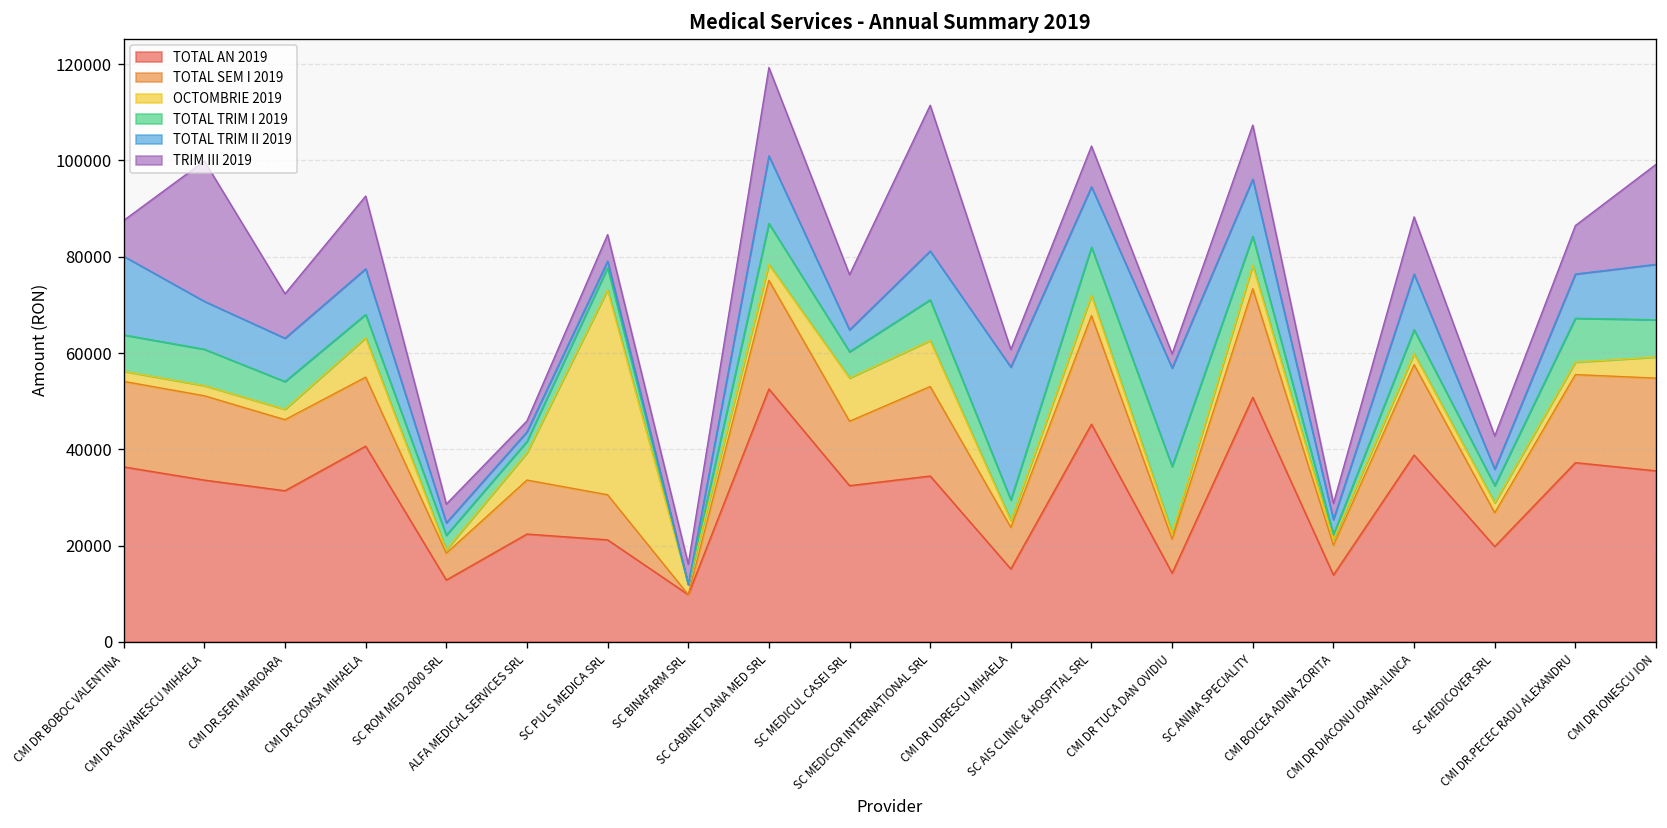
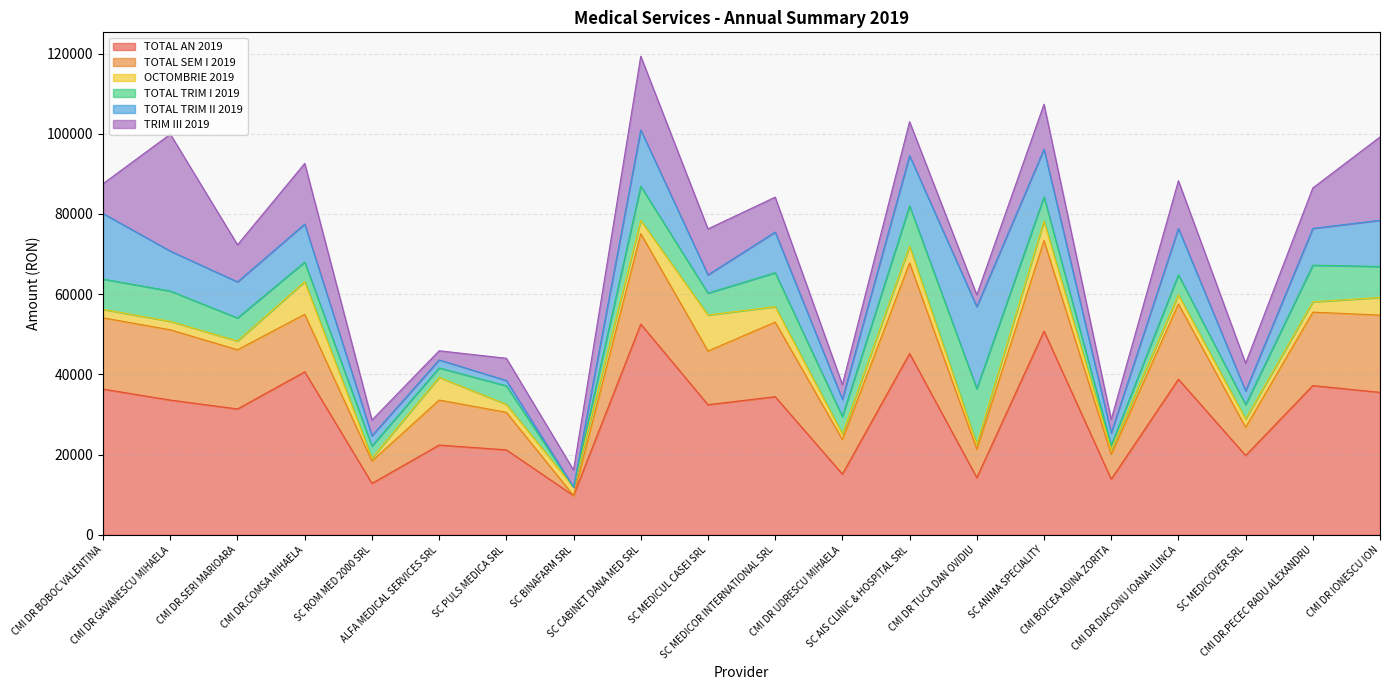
  {
    "OCTOMBRIE 2019": {
      "CMI DR BOBOC VALENTINA": 2000,
      "CMI DR GAVANESCU MIHAELA": 2000,
      "CMI DR.SERI MARIOARA": 2000,
      "CMI DR.COMSA MIHAELA": 8000,
      "SC ROM MED 2000 SRL": 1000,
      "ALFA MEDICAL SERVICES SRL": 6000,
-     "SC PULS MEDICA SRL": 43000,
+     "SC PULS MEDICA SRL": 2000,
      "SC CABINET DANA MED SRL": 3000,
      "SC MEDICUL CASEI SRL": 9000,
-     "SC MEDICOR INTERNATIONAL SRL": 10000,
+     "SC MEDICOR INTERNATIONAL SRL": 4000,
      "CMI DR UDRESCU MIHAELA": 1000,
      "SC AIS CLINIC & HOSPITAL SRL": 4000,
      "CMI DR TUCA DAN OVIDIU": 1000,
      "SC ANIMA SPECIALITY": 5000,
      "CMI BOICEA ADINA ZORITA": 1000,
      "CMI DR DIACONU IOANA-ILINCA": 2000,
      "SC MEDICOVER SRL": 2000,
      "CMI DR.PECEC RADU ALEXANDRU": 3000,
      "CMI DR IONESCU ION": 4000
    },
    "TOTAL TRIM I 2019": {
      "CMI DR BOBOC VALENTINA": 8000,
      "CMI DR GAVANESCU MIHAELA": 8000,
      "CMI DR.SERI MARIOARA": 6000,
      "CMI DR.COMSA MIHAELA": 5000,
      "SC ROM MED 2000 SRL": 3000,
      "ALFA MEDICAL SERVICES SRL": 2000,
      "SC PULS MEDICA SRL": 5000,
      "SC CABINET DANA MED SRL": 9000,
      "SC MEDICUL CASEI SRL": 5000,
      "SC MEDICOR INTERNATIONAL SRL": 8000,
      "CMI DR UDRESCU MIHAELA": 4000,
      "SC AIS CLINIC & HOSPITAL SRL": 10000,
      "CMI DR TUCA DAN OVIDIU": 14000,
      "SC ANIMA SPECIALITY": 6000,
      "CMI BOICEA ADINA ZORITA": 1000,
      "CMI DR DIACONU IOANA-ILINCA": 5000,
      "SC MEDICOVER SRL": 4000,
      "CMI DR.PECEC RADU ALEXANDRU": 9000,
      "CMI DR IONESCU ION": 8000
    },
    "TOTAL TRIM II 2019": {
      "CMI DR BOBOC VALENTINA": 16000,
      "CMI DR GAVANESCU MIHAELA": 10000,
      "CMI DR.SERI MARIOARA": 9000,
      "CMI DR.COMSA MIHAELA": 9000,
      "SC ROM MED 2000 SRL": 3000,
      "ALFA MEDICAL SERVICES SRL": 2000,
      "SC PULS MEDICA SRL": 1000,
      "SC CABINET DANA MED SRL": 14000,
      "SC MEDICUL CASEI SRL": 5000,
      "SC MEDICOR INTERNATIONAL SRL": 10000,
-     "CMI DR UDRESCU MIHAELA": 28000,
+     "CMI DR UDRESCU MIHAELA": 4000,
      "SC AIS CLINIC & HOSPITAL SRL": 13000,
      "CMI DR TUCA DAN OVIDIU": 20000,
      "SC ANIMA SPECIALITY": 12000,
      "CMI BOICEA ADINA ZORITA": 3000,
      "CMI DR DIACONU IOANA-ILINCA": 12000,
      "SC MEDICOVER SRL": 3000,
      "CMI DR.PECEC RADU ALEXANDRU": 9000,
      "CMI DR IONESCU ION": 12000
    },
    "TRIM III 2019": {
      "CMI DR BOBOC VALENTINA": 7000,
      "CMI DR.SERI MARIOARA": 9000,
      "CMI DR.COMSA MIHAELA": 15000,
      "SC ROM MED 2000 SRL": 4000,
      "ALFA MEDICAL SERVICES SRL": 2000,
      "SC PULS MEDICA SRL": 6000,
      "SC BINAFARM SRL": 4000,
      "SC CABINET DANA MED SRL": 18000,
      "SC MEDICUL CASEI SRL": 11000,
-     "SC MEDICOR INTERNATIONAL SRL": 30000,
+     "SC MEDICOR INTERNATIONAL SRL": 9000,
      "CMI DR UDRESCU MIHAELA": 4000,
      "SC AIS CLINIC & HOSPITAL SRL": 8000,
      "CMI DR TUCA DAN OVIDIU": 3000,
      "SC ANIMA SPECIALITY": 11000,
      "CMI BOICEA ADINA ZORITA": 3000,
      "CMI DR DIACONU IOANA-ILINCA": 12000,
      "SC MEDICOVER SRL": 7000,
      "CMI DR.PECEC RADU ALEXANDRU": 10000,
      "CMI DR IONESCU ION": 21000
    }
  }
